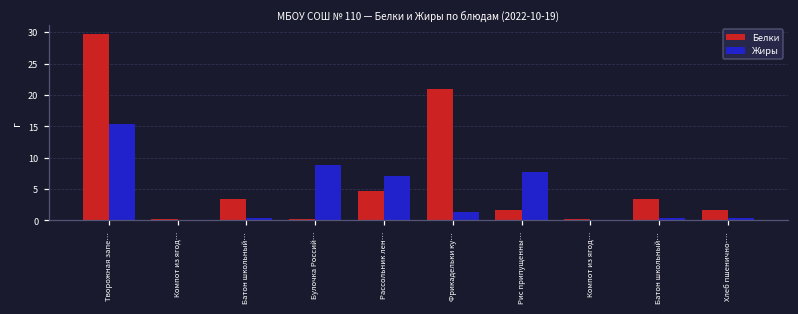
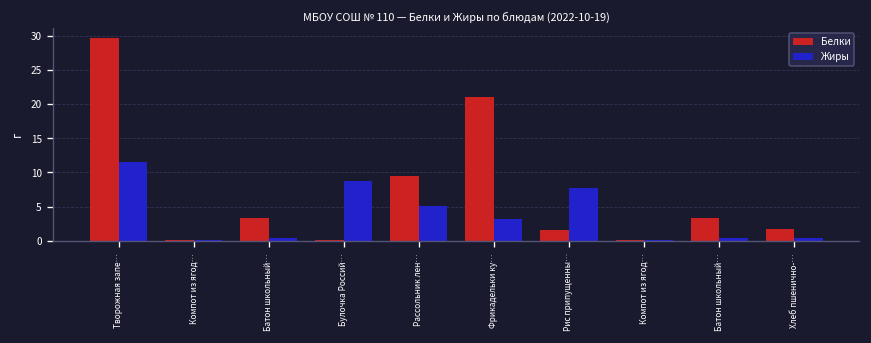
  {
    "Белки": {
      "Творожная запе…": 30,
-     "Рассольник лен…": 5,
+     "Рассольник лен…": 9,
      "Фрикадельки ку…": 21,
      "Рис припущенны…": 2,
      "Хлеб пшенично-…": 2
    },
    "Жиры": {
-     "Творожная запе…": 15,
+     "Творожная запе…": 11,
      "Булочка Россий…": 9,
-     "Рассольник лен…": 7,
-     "Фрикадельки ку…": 1,
+     "Рассольник лен…": 5,
+     "Фрикадельки ку…": 3,
      "Рис припущенны…": 8
    }
  }
